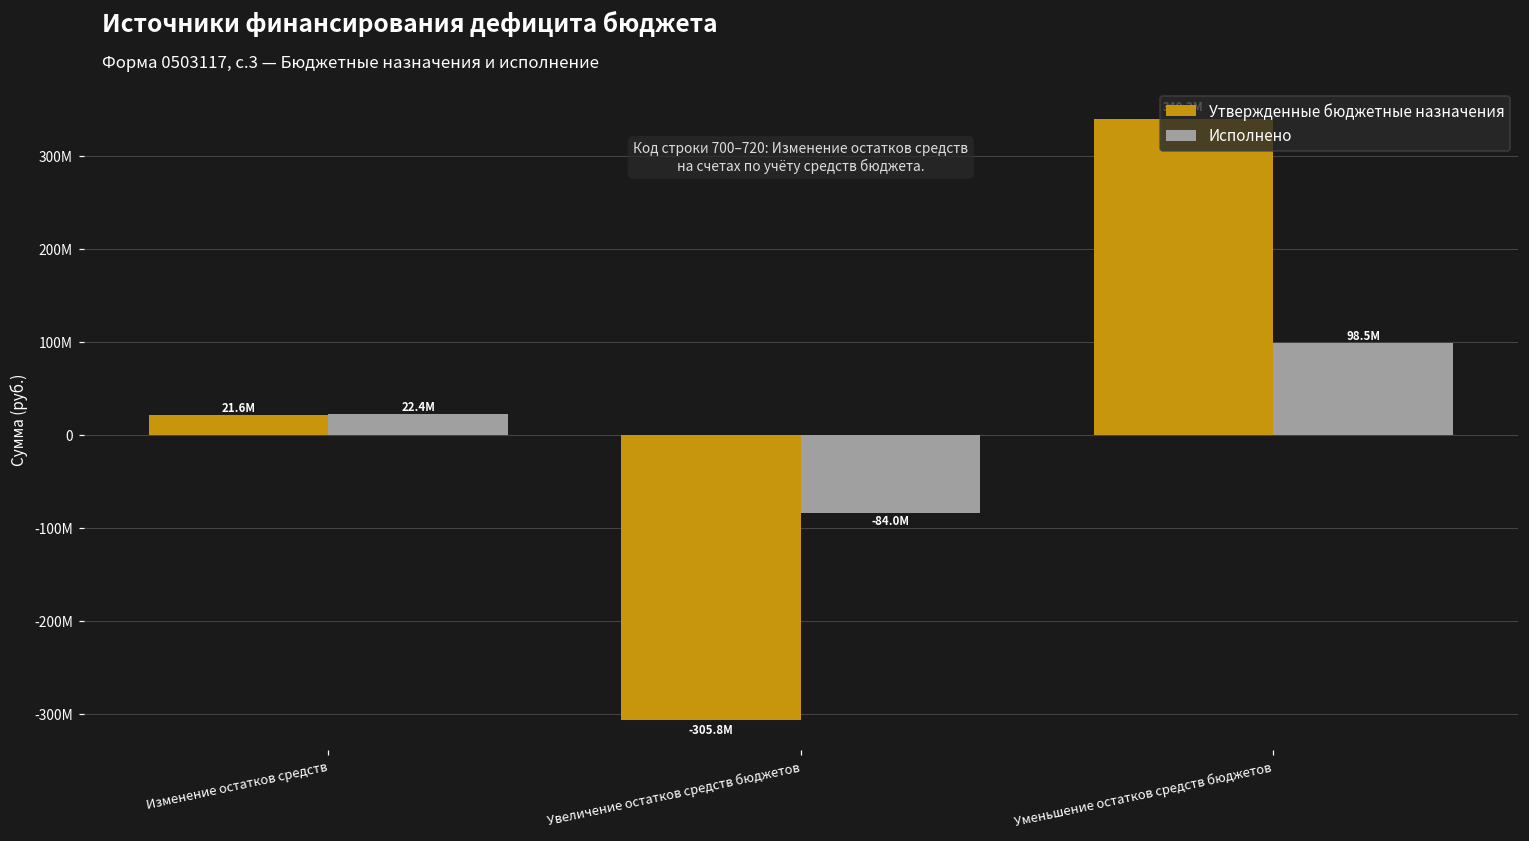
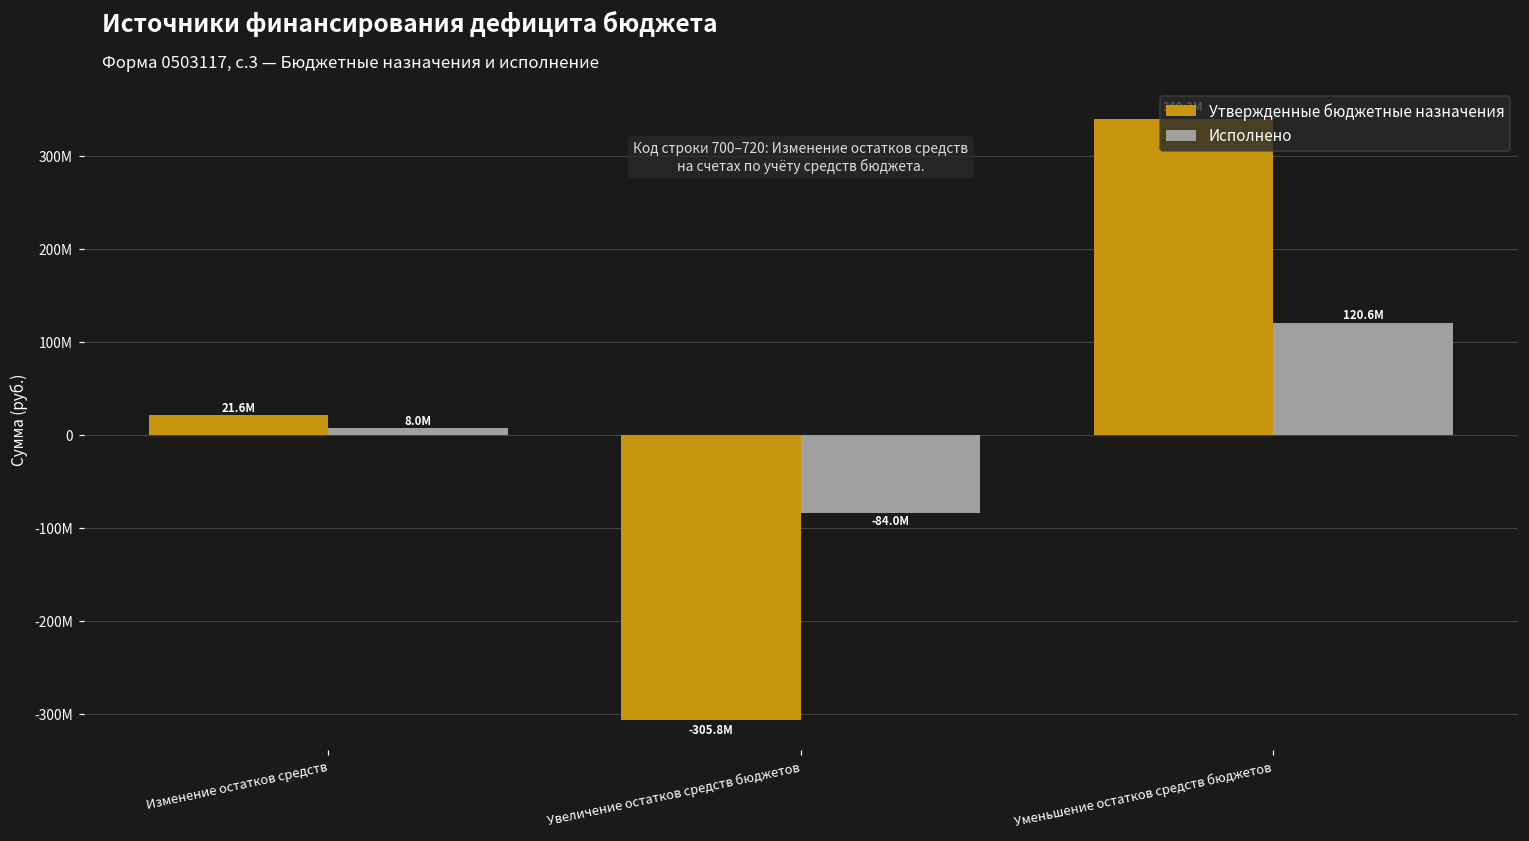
  {
    "Утвержденные бюджетные назначения": {
      "Изменение остатков средств": "21.6M",
      "Увеличение остатков средств бюджетов": "-305.8M"
    },
    "Исполнено": {
-     "Изменение остатков средств": "22.4M",
+     "Изменение остатков средств": "8.0M",
      "Увеличение остатков средств бюджетов": "-84.0M",
-     "Уменьшение остатков средств бюджетов": "98.5M"
+     "Уменьшение остатков средств бюджетов": "120.6M"
    }
  }
